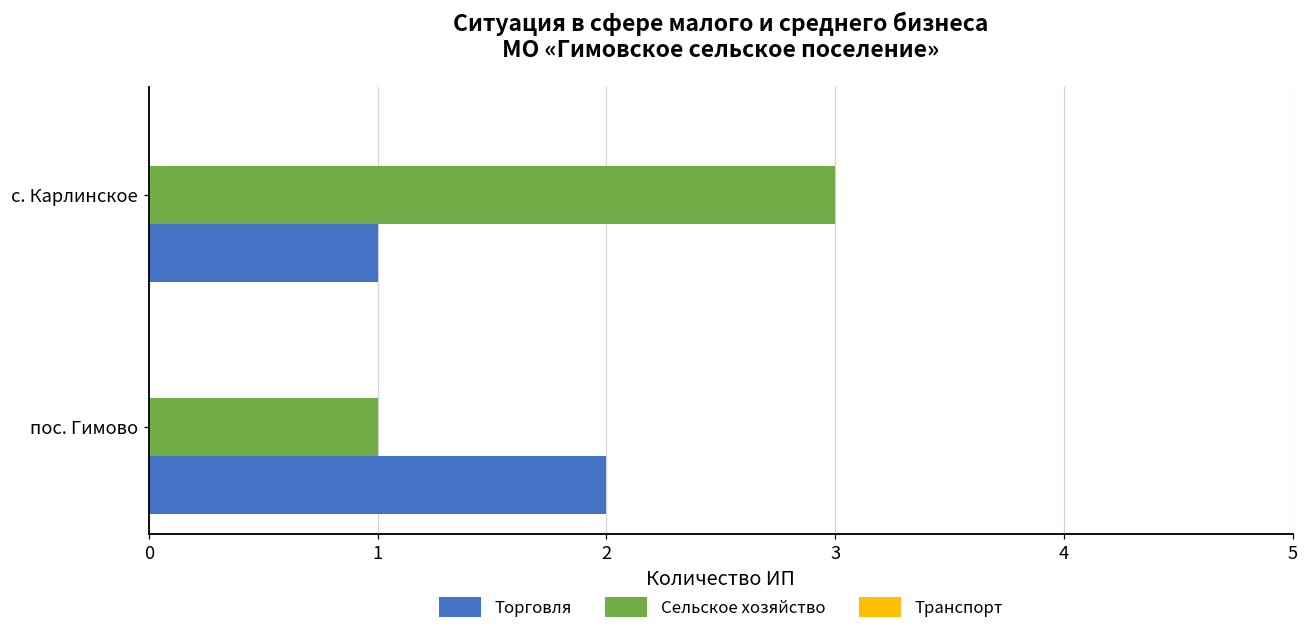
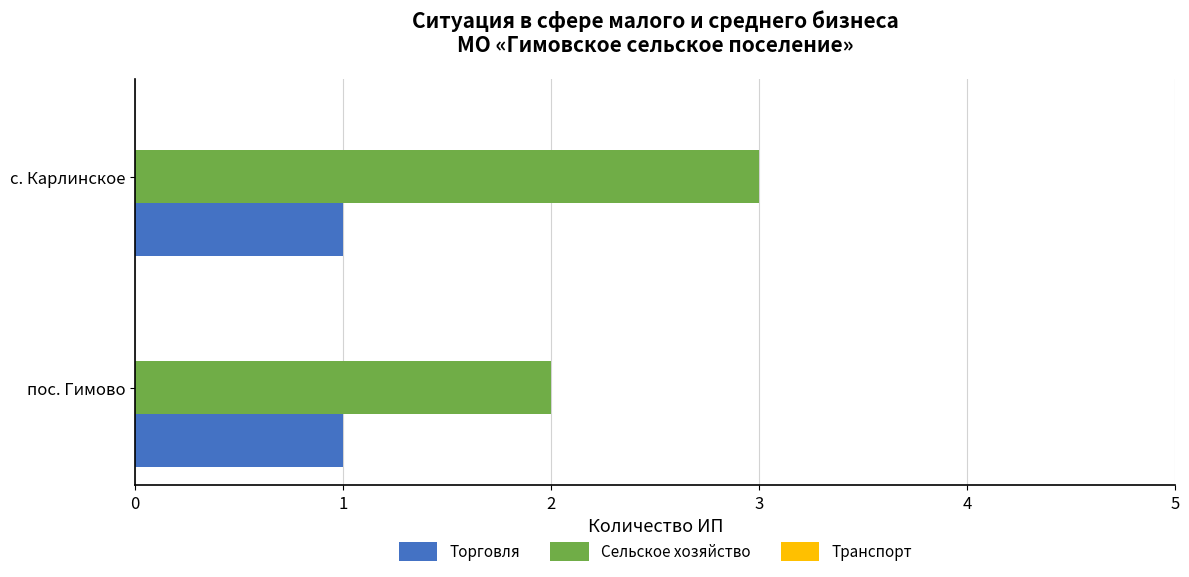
  {
    "Торговля": {
      "с. Карлинское": 1,
-     "пос. Гимово": 2
+     "пос. Гимово": 1
    },
    "Сельское хозяйство": {
      "с. Карлинское": 3,
-     "пос. Гимово": 1
+     "пос. Гимово": 2
    },
    "Транспорт": {
      "с. Карлинское": 0,
      "пос. Гимово": 0
    }
  }
